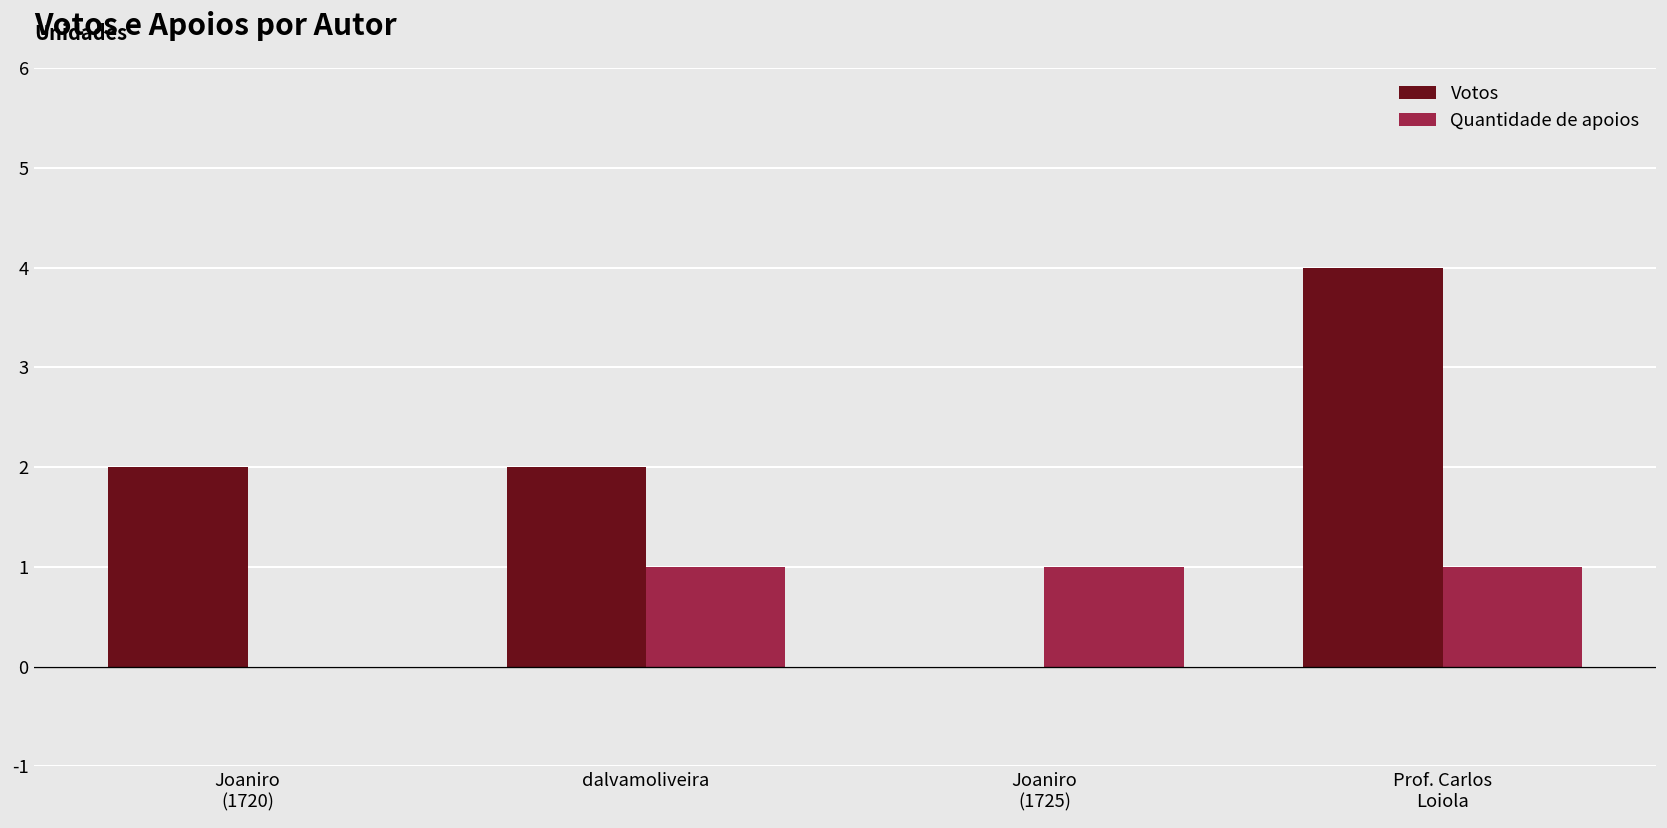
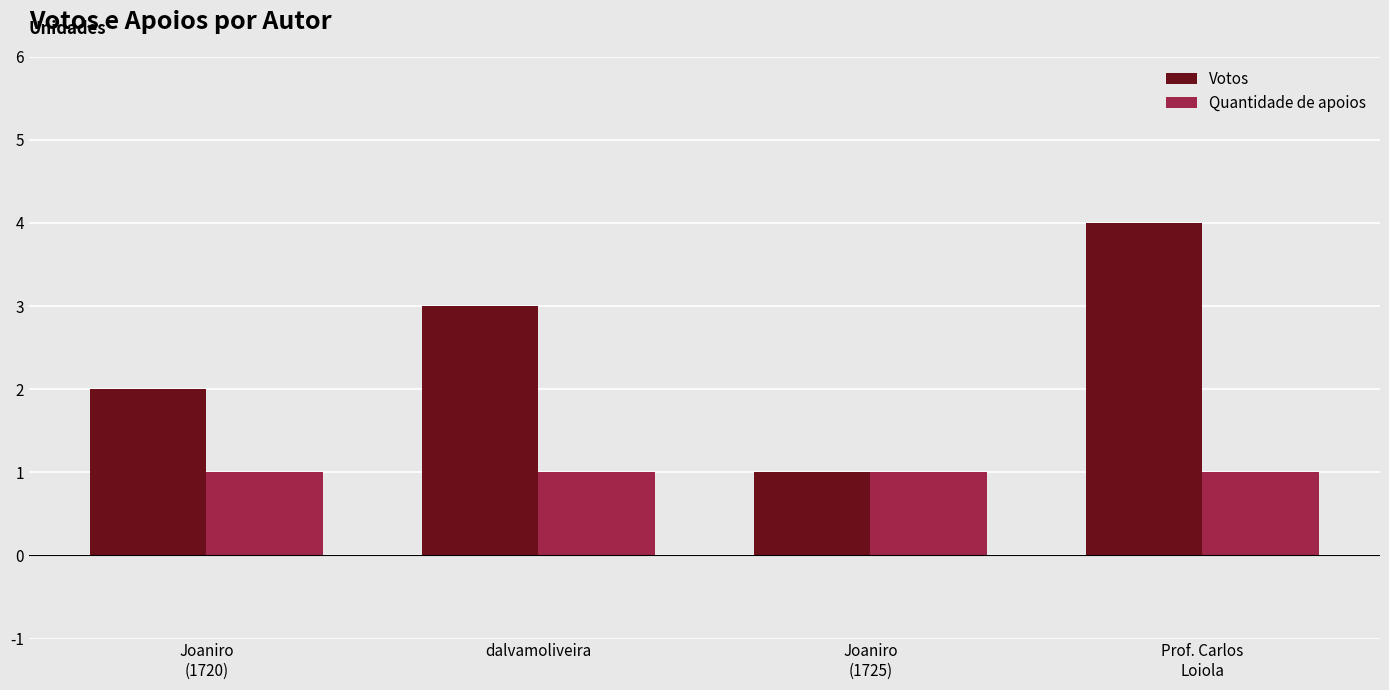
  {
    "Votos": {
      "Joaniro (1720)": 2,
-     "dalvamoliveira": 2,
-     "Joaniro (1725)": 0,
+     "dalvamoliveira": 3,
+     "Joaniro (1725)": 1,
      "Prof. Carlos Loiola": 4
    },
    "Quantidade de apoios": {
-     "Joaniro (1720)": 0,
+     "Joaniro (1720)": 1,
      "dalvamoliveira": 1,
      "Joaniro (1725)": 1,
      "Prof. Carlos Loiola": 1
    }
  }
